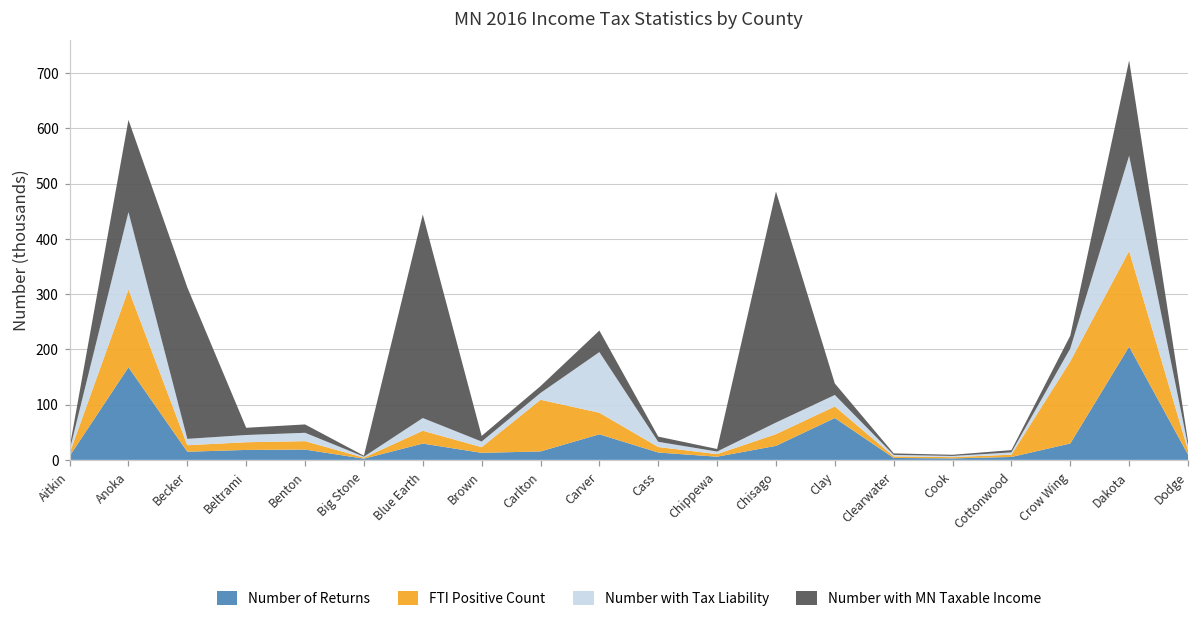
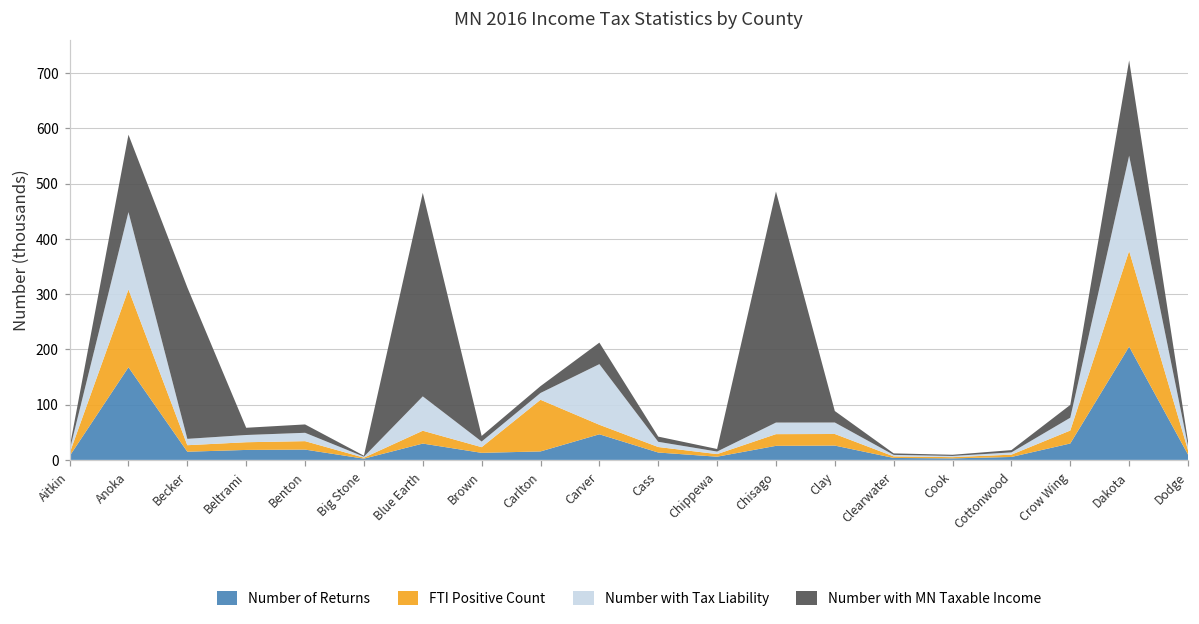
  {
    "Number of Returns": {
      "Aitkin": 10,
      "Anoka": 170,
      "Becker": 10,
      "Beltrami": 20,
      "Benton": 20,
      "Blue Earth": 30,
      "Brown": 10,
      "Carlton": 20,
      "Carver": 50,
      "Cass": 10,
      "Chisago": 30,
-     "Clay": 80,
+     "Clay": 30,
      "Crow Wing": 30,
      "Dakota": 200,
      "Dodge": 10
    },
    "FTI Positive Count": {
      "Aitkin": 10,
      "Anoka": 140,
      "Becker": 10,
      "Beltrami": 10,
      "Benton": 20,
      "Blue Earth": 20,
      "Brown": 10,
      "Carlton": 90,
-     "Carver": 40,
+     "Carver": 20,
      "Cass": 10,
      "Chisago": 20,
      "Clay": 20,
-     "Crow Wing": 150,
+     "Crow Wing": 20,
      "Dakota": 170,
      "Dodge": 10
    },
    "Number with Tax Liability": {
      "Aitkin": 10,
      "Anoka": 140,
      "Becker": 10,
      "Beltrami": 10,
      "Benton": 20,
-     "Blue Earth": 20,
+     "Blue Earth": 60,
      "Brown": 10,
      "Carlton": 10,
      "Carver": 110,
      "Cass": 10,
      "Chisago": 20,
      "Clay": 20,
      "Crow Wing": 20,
      "Dakota": 170,
      "Dodge": 10
    },
    "Number with MN Taxable Income": {
      "Aitkin": 10,
-     "Anoka": 170,
+     "Anoka": 140,
      "Becker": 270,
      "Beltrami": 10,
      "Benton": 20,
      "Blue Earth": 370,
      "Brown": 10,
      "Carlton": 10,
      "Carver": 40,
      "Cass": 10,
      "Chisago": 420,
      "Clay": 20,
      "Crow Wing": 20,
      "Dakota": 170,
      "Dodge": 10
    }
  }
